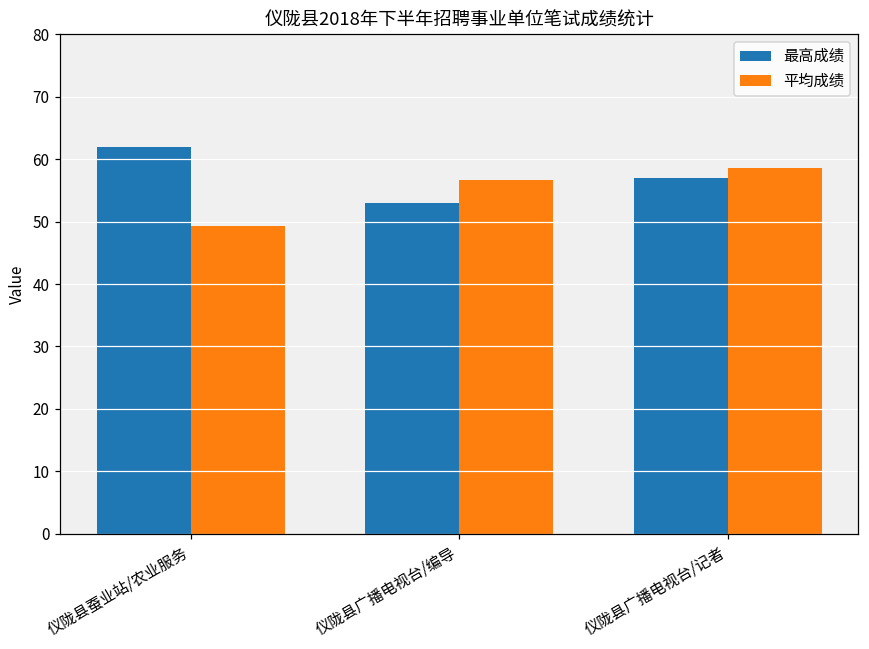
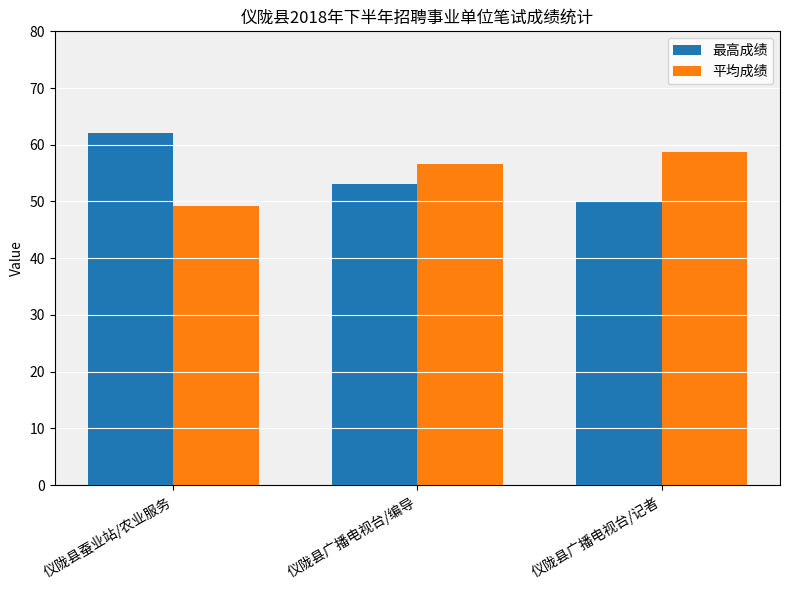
  {
    "最高成绩": {
      "仪陇县蚕业站/农业服务": 62,
      "仪陇县广播电视台/编导": 53,
-     "仪陇县广播电视台/记者": 57
+     "仪陇县广播电视台/记者": 50
    },
    "平均成绩": {
      "仪陇县蚕业站/农业服务": 49,
      "仪陇县广播电视台/编导": 57,
      "仪陇县广播电视台/记者": 59
    }
  }
